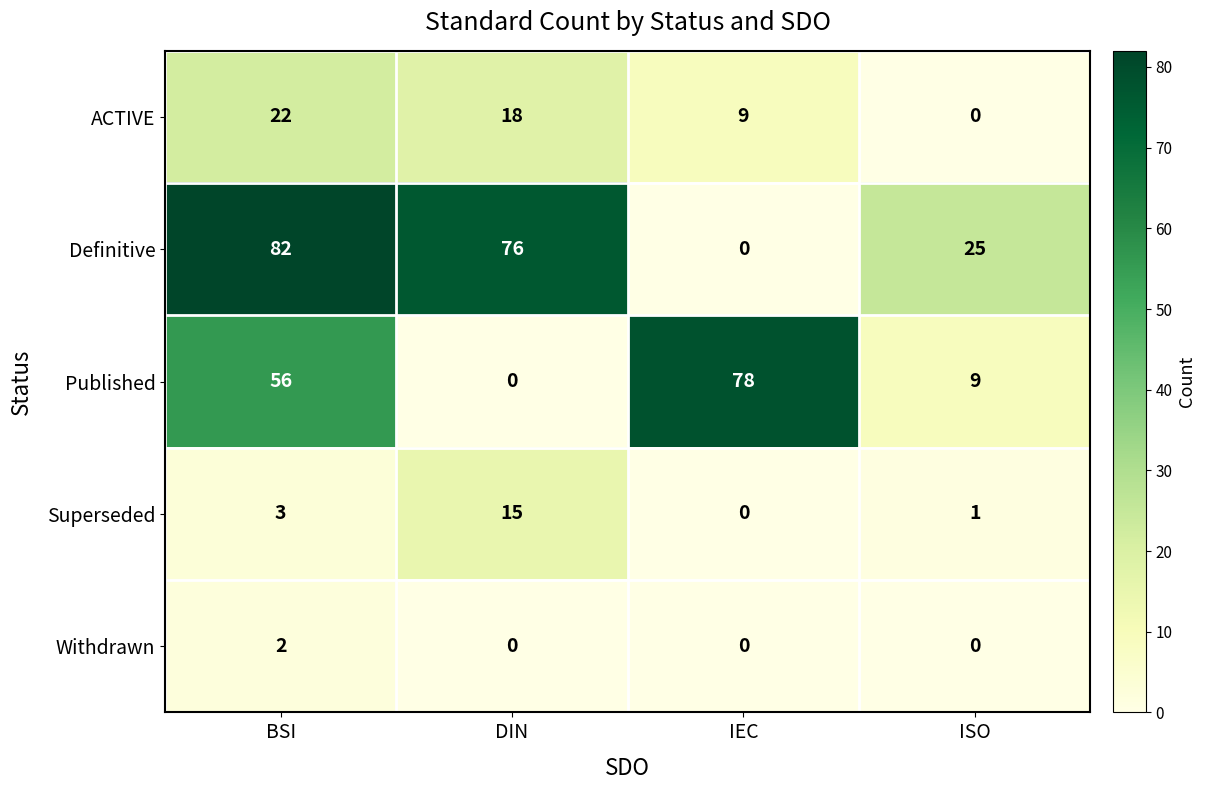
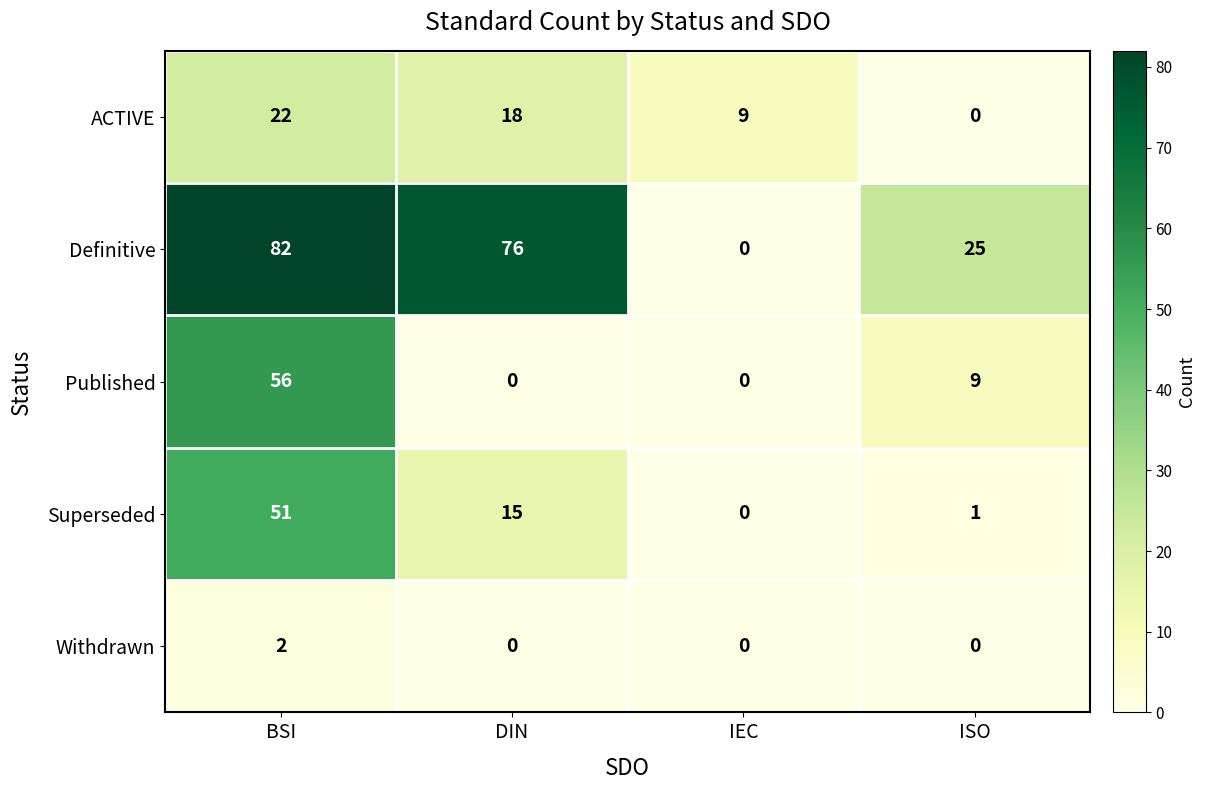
  {
    "ACTIVE": {
      "BSI": 22,
      "DIN": 18,
      "IEC": 9,
      "ISO": 0
    },
    "Definitive": {
      "BSI": 82,
      "DIN": 76,
      "IEC": 0,
      "ISO": 25
    },
    "Published": {
      "BSI": 56,
      "DIN": 0,
-     "IEC": 78,
+     "IEC": 0,
      "ISO": 9
    },
    "Superseded": {
-     "BSI": 3,
+     "BSI": 51,
      "DIN": 15,
      "IEC": 0,
      "ISO": 1
    },
    "Withdrawn": {
      "BSI": 2,
      "DIN": 0,
      "IEC": 0,
      "ISO": 0
    }
  }
